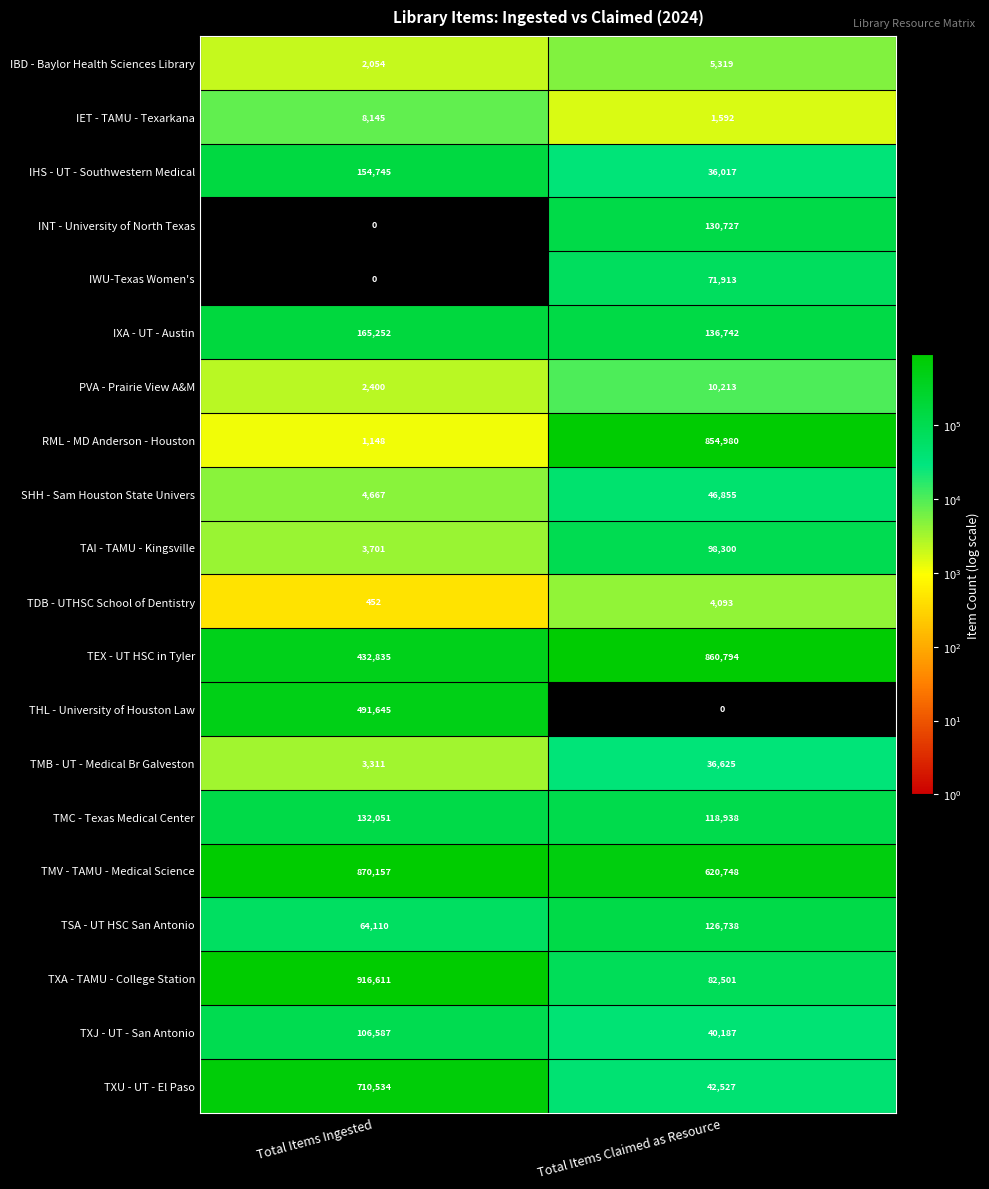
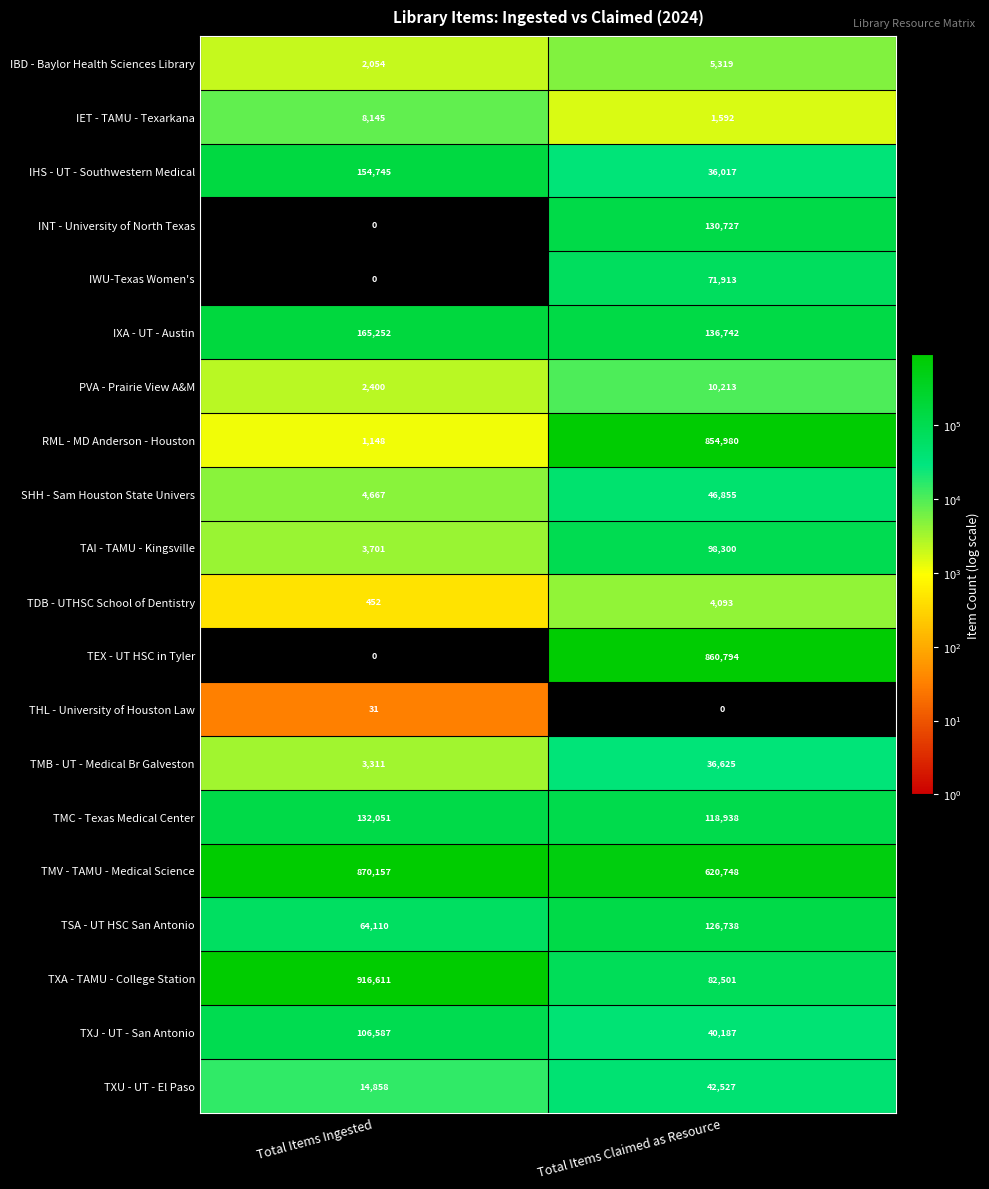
  {
    "IBD - Baylor Health Sciences Library": {
      "Total Items Ingested": "2,054",
      "Total Items Claimed as Resource": "5,319"
    },
    "IET - TAMU - Texarkana": {
      "Total Items Ingested": "8,145",
      "Total Items Claimed as Resource": "1,592"
    },
    "IHS - UT - Southwestern Medical": {
      "Total Items Ingested": "154,745",
      "Total Items Claimed as Resource": "36,017"
    },
    "INT - University of North Texas": {
      "Total Items Ingested": "0",
      "Total Items Claimed as Resource": "130,727"
    },
    "IWU-Texas Women's": {
      "Total Items Ingested": "0",
      "Total Items Claimed as Resource": "71,913"
    },
    "IXA - UT - Austin": {
      "Total Items Ingested": "165,252",
      "Total Items Claimed as Resource": "136,742"
    },
    "PVA - Prairie View A&M": {
      "Total Items Ingested": "2,400",
      "Total Items Claimed as Resource": "10,213"
    },
    "RML - MD Anderson - Houston": {
      "Total Items Ingested": "1,148",
      "Total Items Claimed as Resource": "854,980"
    },
    "SHH - Sam Houston State Univers": {
      "Total Items Ingested": "4,667",
      "Total Items Claimed as Resource": "46,855"
    },
    "TAI - TAMU - Kingsville": {
      "Total Items Ingested": "3,701",
      "Total Items Claimed as Resource": "98,300"
    },
    "TDB - UTHSC School of Dentistry": {
      "Total Items Ingested": "452",
      "Total Items Claimed as Resource": "4,093"
    },
    "TEX - UT HSC in Tyler": {
-     "Total Items Ingested": "432,835",
+     "Total Items Ingested": "0",
      "Total Items Claimed as Resource": "860,794"
    },
    "THL - University of Houston Law": {
-     "Total Items Ingested": "491,645",
+     "Total Items Ingested": "31",
      "Total Items Claimed as Resource": "0"
    },
    "TMB - UT - Medical Br Galveston": {
      "Total Items Ingested": "3,311",
      "Total Items Claimed as Resource": "36,625"
    },
    "TMC - Texas Medical Center": {
      "Total Items Ingested": "132,051",
      "Total Items Claimed as Resource": "118,938"
    },
    "TMV - TAMU - Medical Science": {
      "Total Items Ingested": "870,157",
      "Total Items Claimed as Resource": "620,748"
    },
    "TSA - UT HSC San Antonio": {
      "Total Items Ingested": "64,110",
      "Total Items Claimed as Resource": "126,738"
    },
    "TXA - TAMU - College Station": {
      "Total Items Ingested": "916,611",
      "Total Items Claimed as Resource": "82,501"
    },
    "TXJ - UT - San Antonio": {
      "Total Items Ingested": "106,587",
      "Total Items Claimed as Resource": "40,187"
    },
    "TXU - UT - El Paso": {
-     "Total Items Ingested": "710,534",
+     "Total Items Ingested": "14,858",
      "Total Items Claimed as Resource": "42,527"
    }
  }
